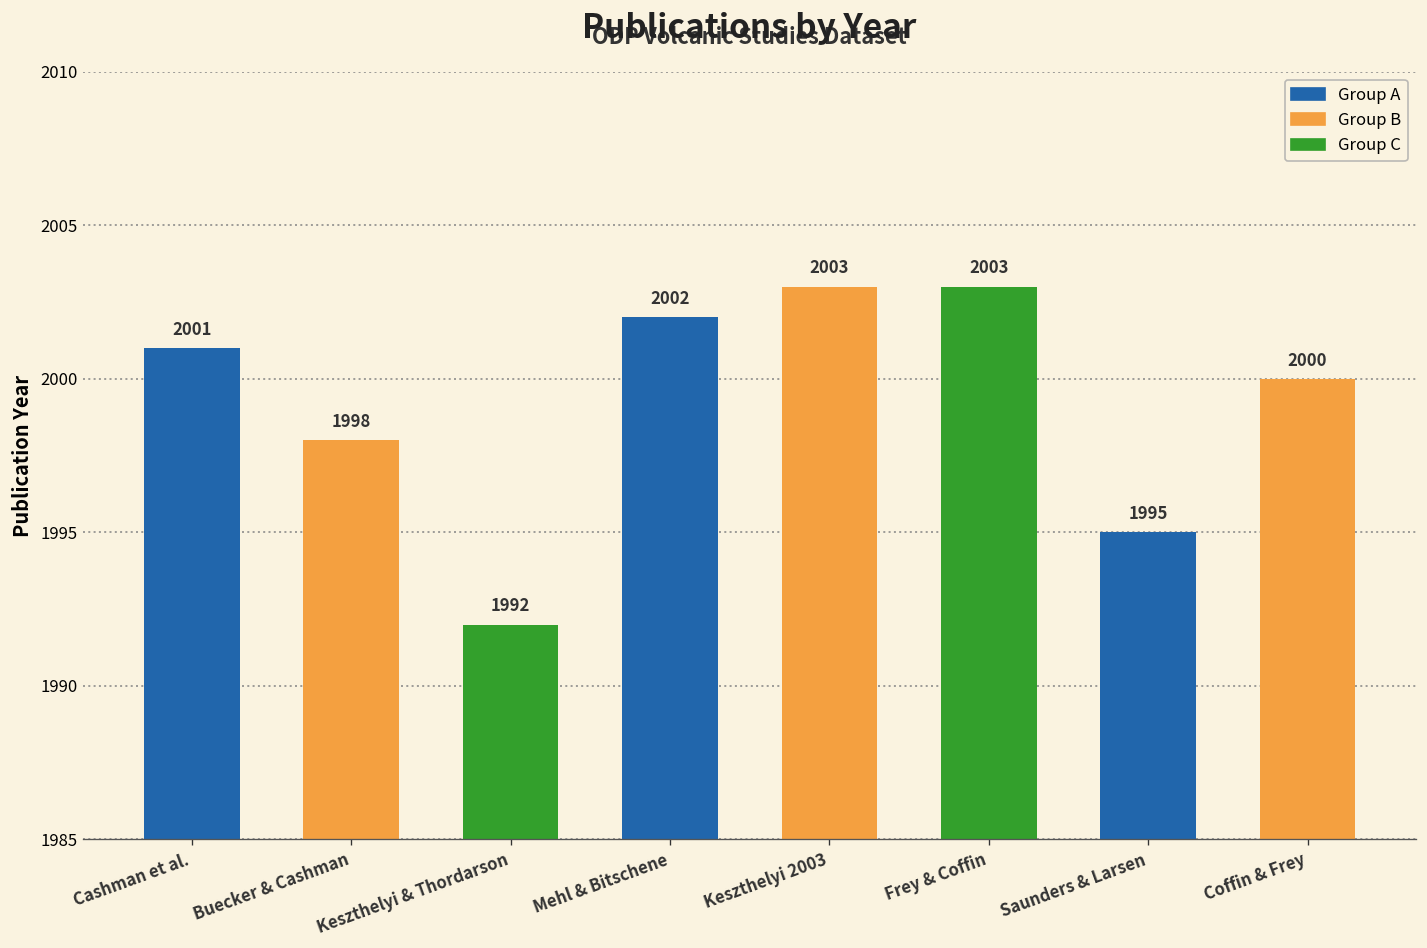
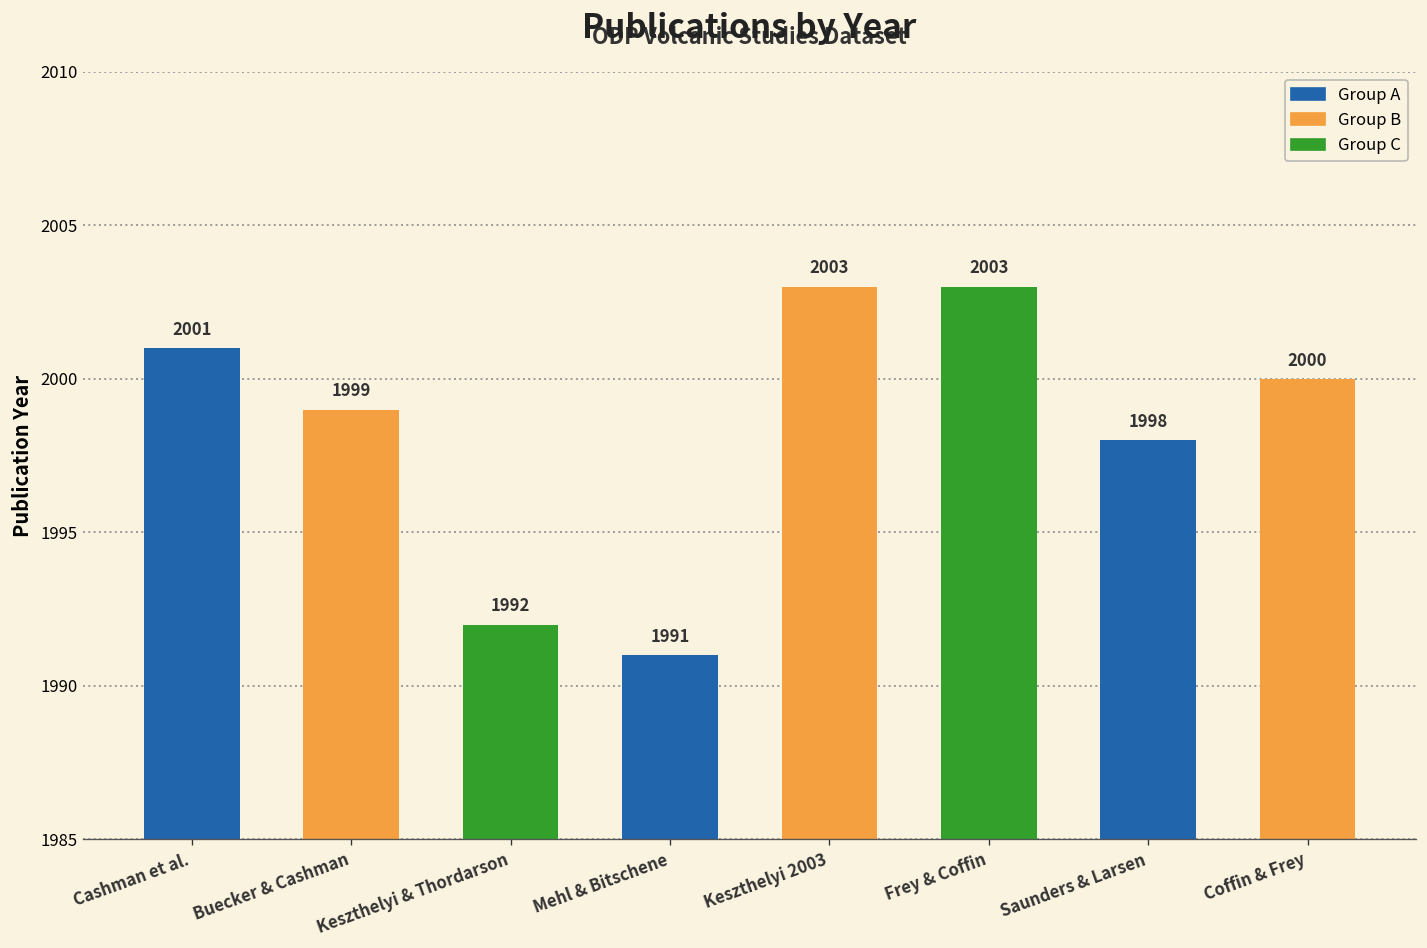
  {
    "Cashman et al.": 2001,
-   "Buecker & Cashman": 1998,
+   "Buecker & Cashman": 1999,
    "Keszthelyi & Thordarson": 1992,
-   "Mehl & Bitschene": 2002,
+   "Mehl & Bitschene": 1991,
    "Keszthelyi 2003": 2003,
    "Frey & Coffin": 2003,
-   "Saunders & Larsen": 1995,
+   "Saunders & Larsen": 1998,
    "Coffin & Frey": 2000
  }
